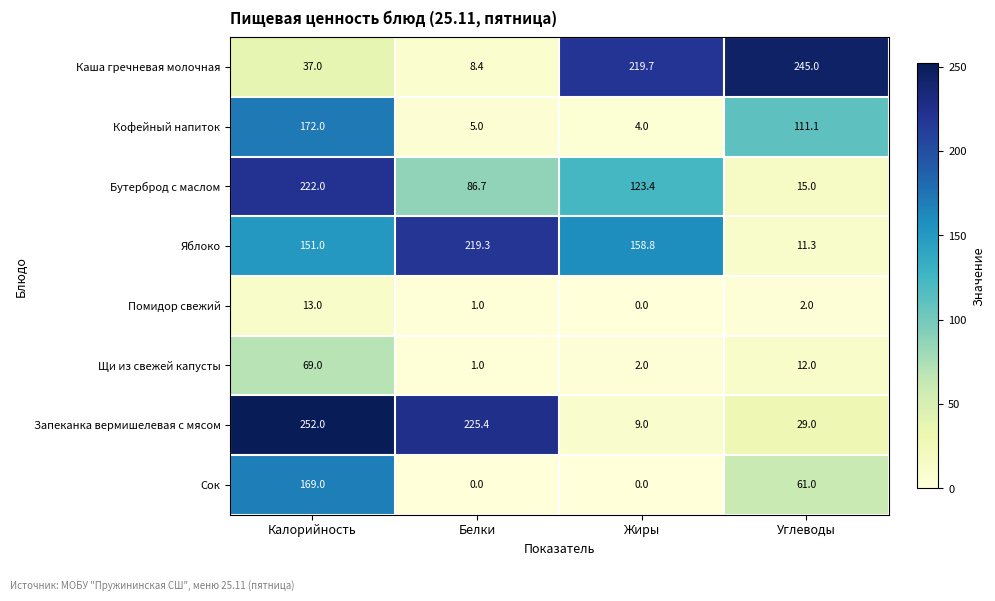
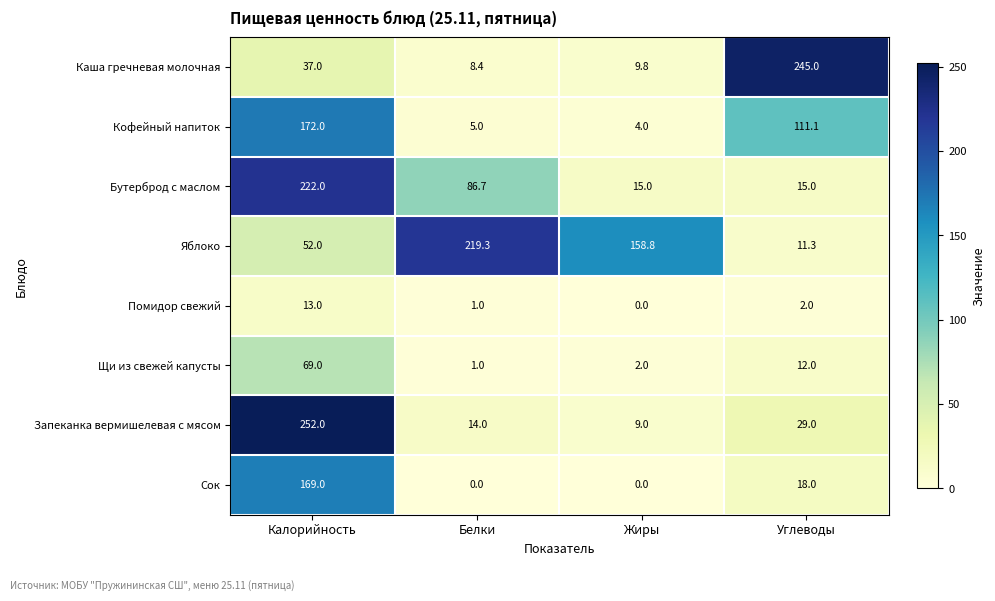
  {
    "Каша гречневая молочная": {
      "Калорийность": 37.0,
      "Белки": 8.4,
-     "Жиры": 219.7,
+     "Жиры": 9.8,
      "Углеводы": 245.0
    },
    "Кофейный напиток": {
      "Калорийность": 172.0,
      "Белки": 5.0,
      "Жиры": 4.0,
      "Углеводы": 111.1
    },
    "Бутерброд с маслом": {
      "Калорийность": 222.0,
      "Белки": 86.7,
-     "Жиры": 123.4,
+     "Жиры": 15.0,
      "Углеводы": 15.0
    },
    "Яблоко": {
-     "Калорийность": 151.0,
+     "Калорийность": 52.0,
      "Белки": 219.3,
      "Жиры": 158.8,
      "Углеводы": 11.3
    },
    "Помидор свежий": {
      "Калорийность": 13.0,
      "Белки": 1.0,
      "Жиры": 0.0,
      "Углеводы": 2.0
    },
    "Щи из свежей капусты": {
      "Калорийность": 69.0,
      "Белки": 1.0,
      "Жиры": 2.0,
      "Углеводы": 12.0
    },
    "Запеканка вермишелевая с мясом": {
      "Калорийность": 252.0,
-     "Белки": 225.4,
+     "Белки": 14.0,
      "Жиры": 9.0,
      "Углеводы": 29.0
    },
    "Сок": {
      "Калорийность": 169.0,
      "Белки": 0.0,
      "Жиры": 0.0,
-     "Углеводы": 61.0
+     "Углеводы": 18.0
    }
  }
